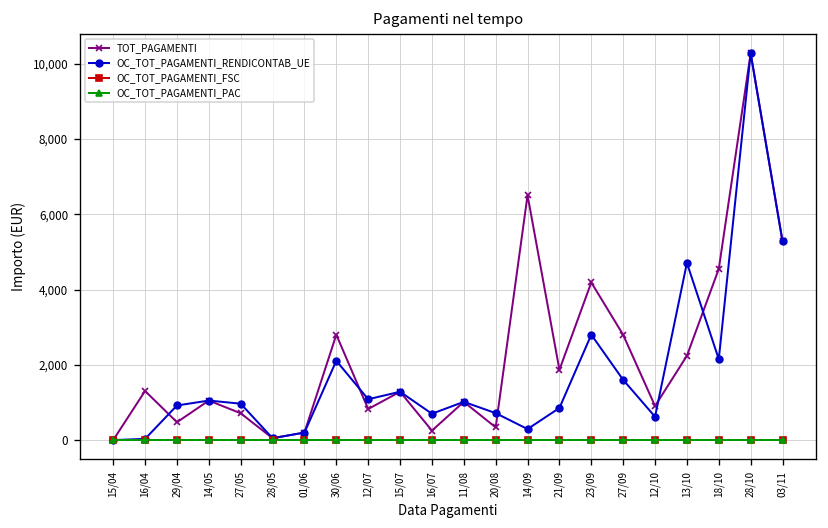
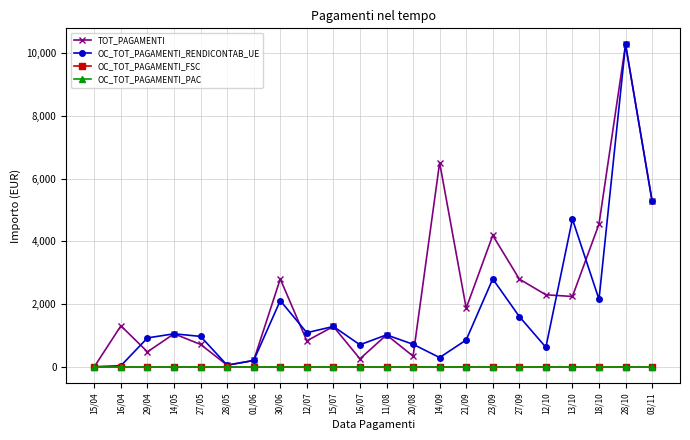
  {
    "TOT_PAGAMENTI": {
      "16/04": "1,300",
      "29/04": "500",
      "27/05": "700",
      "30/06": "2,800",
      "12/07": "800",
      "16/07": "300",
      "20/08": "300",
      "14/09": "6,500",
      "21/09": "1,900",
      "23/09": "4,200",
      "27/09": "2,800",
-     "12/10": "900",
+     "12/10": "2,300",
      "13/10": "2,200",
      "18/10": "4,500"
    },
    "OC_TOT_PAGAMENTI_RENDICONTAB_UE": {
      "29/04": "900",
      "27/05": "1,000",
      "30/06": "2,100",
      "12/07": "1,100",
      "16/07": "700",
      "20/08": "700",
      "14/09": "300",
      "21/09": "900",
      "23/09": "2,800",
      "27/09": "1,600",
      "12/10": "600",
      "13/10": "4,700",
      "18/10": "2,100"
    },
    "OC_TOT_PAGAMENTI_PAC": {
      "29/04": "0",
      "14/05": "0",
      "27/05": "0",
      "01/06": "0",
      "30/06": "0",
      "12/07": "0",
      "15/07": "0",
      "16/07": "0",
      "11/08": "0",
      "20/08": "0",
      "14/09": "0",
      "21/09": "0",
      "23/09": "0",
      "27/09": "0",
      "12/10": "0",
      "13/10": "0",
      "18/10": "0",
      "28/10": "0",
      "03/11": "0"
    }
  }
